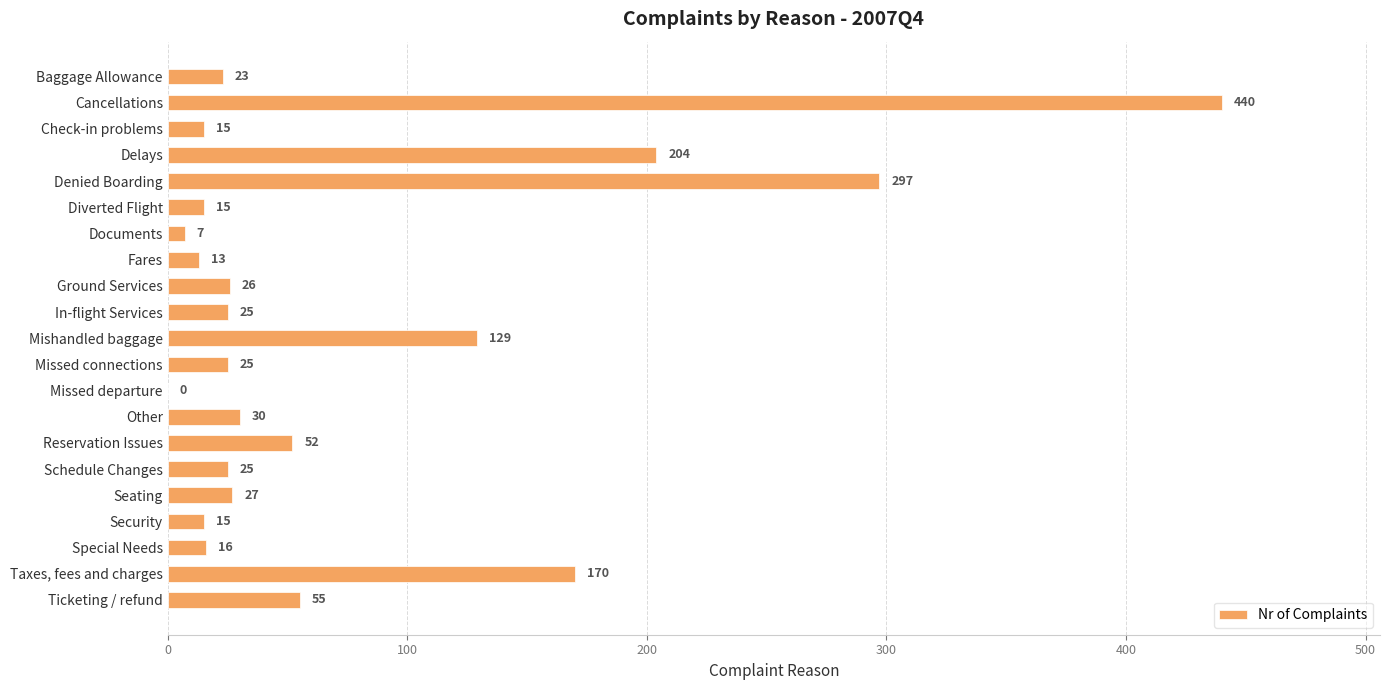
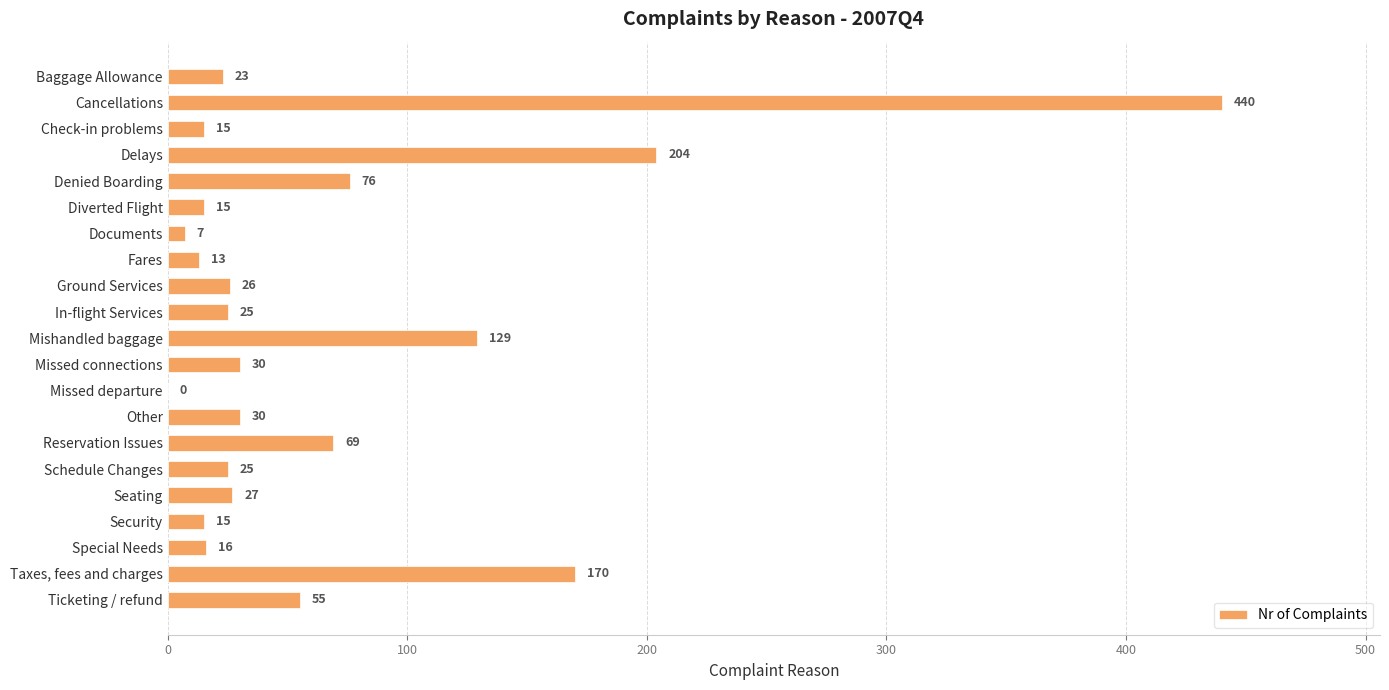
  {
    "Baggage Allowance": 23,
    "Cancellations": 440,
    "Check-in problems": 15,
    "Delays": 204,
-   "Denied Boarding": 297,
+   "Denied Boarding": 76,
    "Diverted Flight": 15,
    "Documents": 7,
    "Fares": 13,
    "Ground Services": 26,
    "In-flight Services": 25,
    "Mishandled baggage": 129,
-   "Missed connections": 25,
+   "Missed connections": 30,
    "Missed departure": 0,
    "Other": 30,
-   "Reservation Issues": 52,
+   "Reservation Issues": 69,
    "Schedule Changes": 25,
    "Seating": 27,
    "Security": 15,
    "Special Needs": 16,
    "Taxes, fees and charges": 170,
    "Ticketing / refund": 55
  }
